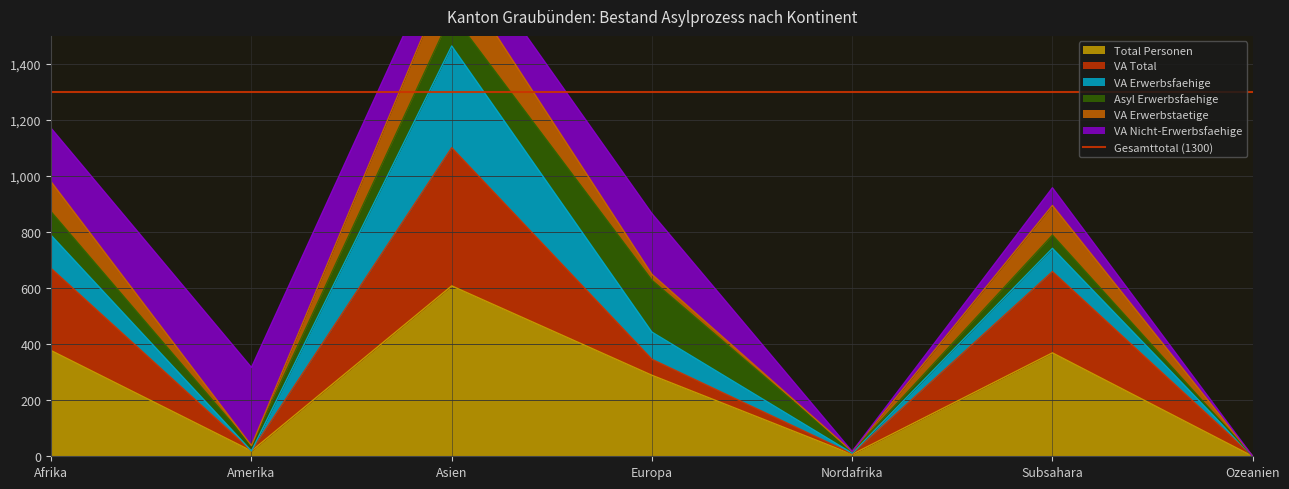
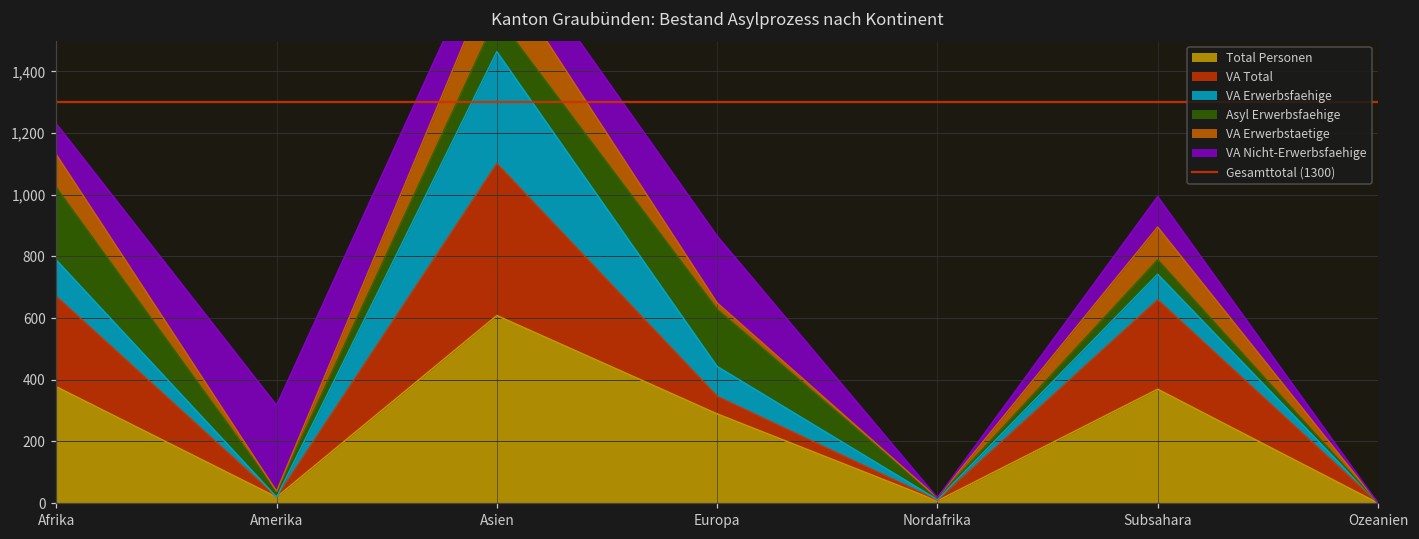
  {
    "VA Erwerbsfaehige": {
      "Afrika": 120,
      "Asien": 360,
      "Europa": 100,
      "Subsahara": 80
    },
    "Asyl Erwerbsfaehige": {
-     "Afrika": 80,
+     "Afrika": 240,
      "Europa": 190,
      "Subsahara": 50
    },
    "VA Nicht-Erwerbsfaehige": {
-     "Afrika": 190,
+     "Afrika": 100,
      "Amerika": 280,
      "Europa": 220,
-     "Subsahara": 60
+     "Subsahara": 100
    }
  }
